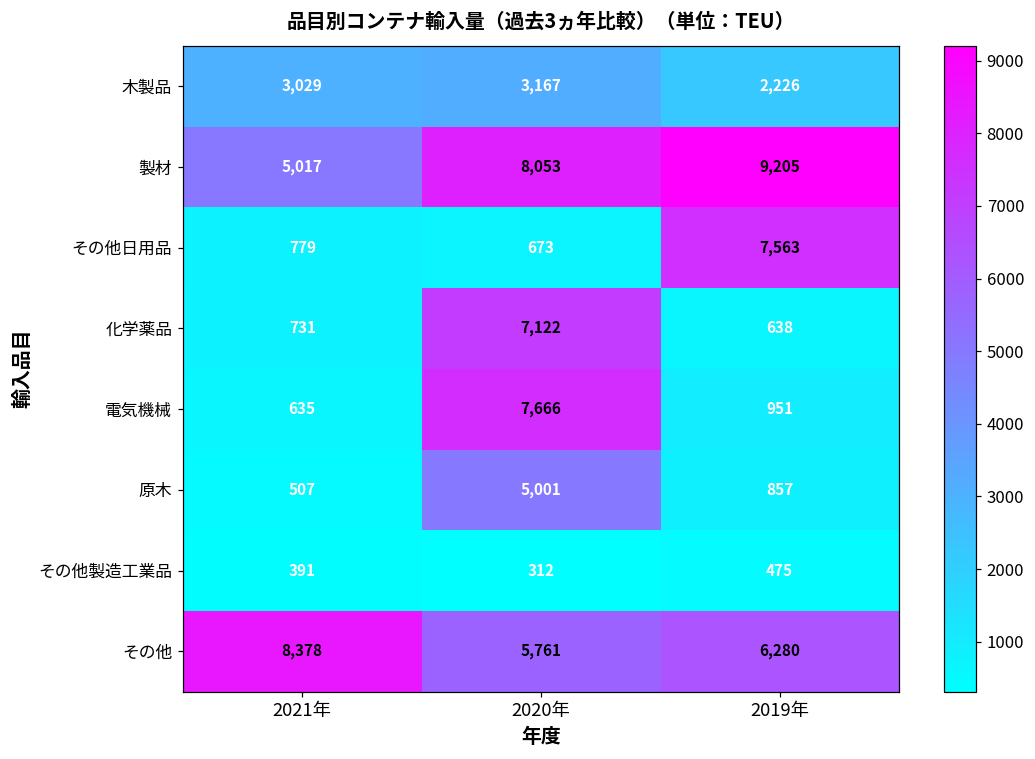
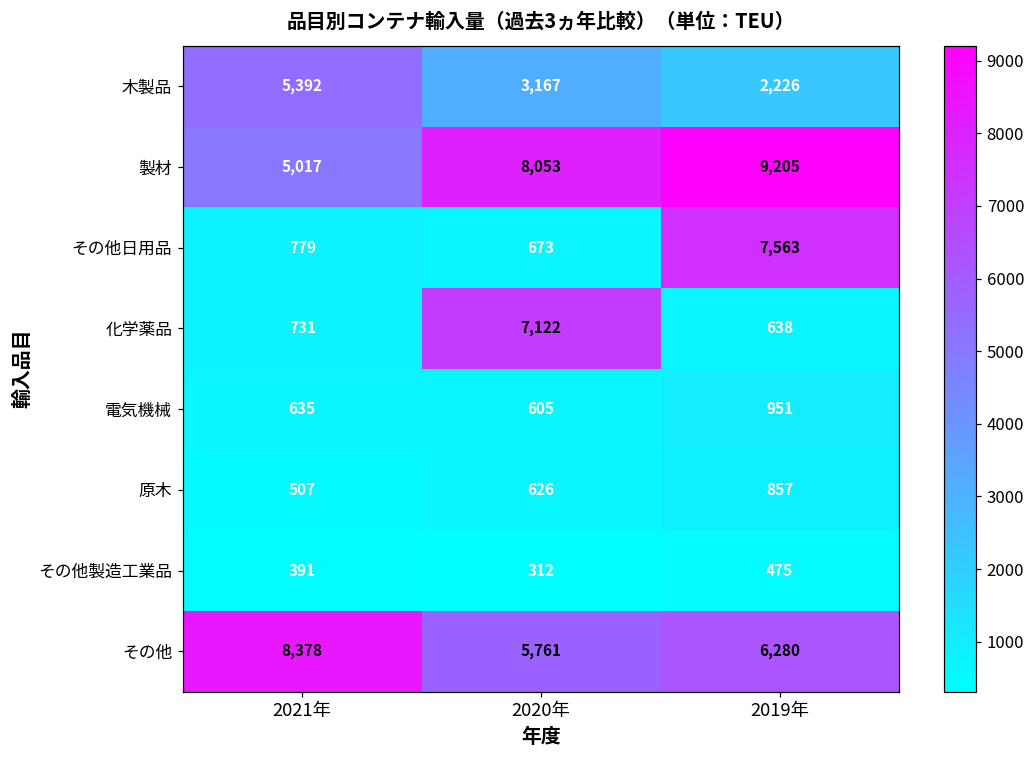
  {
    "木製品": {
-     "2021年": "3,029",
+     "2021年": "5,392",
      "2020年": "3,167",
      "2019年": "2,226"
    },
    "製材": {
      "2021年": "5,017",
      "2020年": "8,053",
      "2019年": "9,205"
    },
    "その他日用品": {
      "2021年": "779",
      "2020年": "673",
      "2019年": "7,563"
    },
    "化学薬品": {
      "2021年": "731",
      "2020年": "7,122",
      "2019年": "638"
    },
    "電気機械": {
      "2021年": "635",
-     "2020年": "7,666",
+     "2020年": "605",
      "2019年": "951"
    },
    "原木": {
      "2021年": "507",
-     "2020年": "5,001",
+     "2020年": "626",
      "2019年": "857"
    },
    "その他製造工業品": {
      "2021年": "391",
      "2020年": "312",
      "2019年": "475"
    },
    "その他": {
      "2021年": "8,378",
      "2020年": "5,761",
      "2019年": "6,280"
    }
  }
